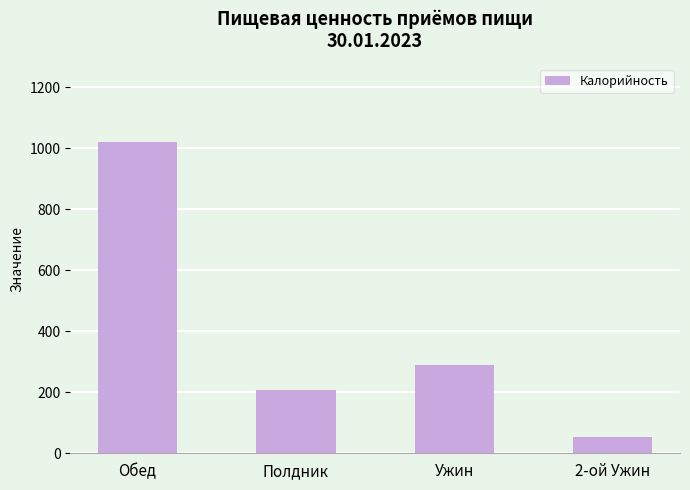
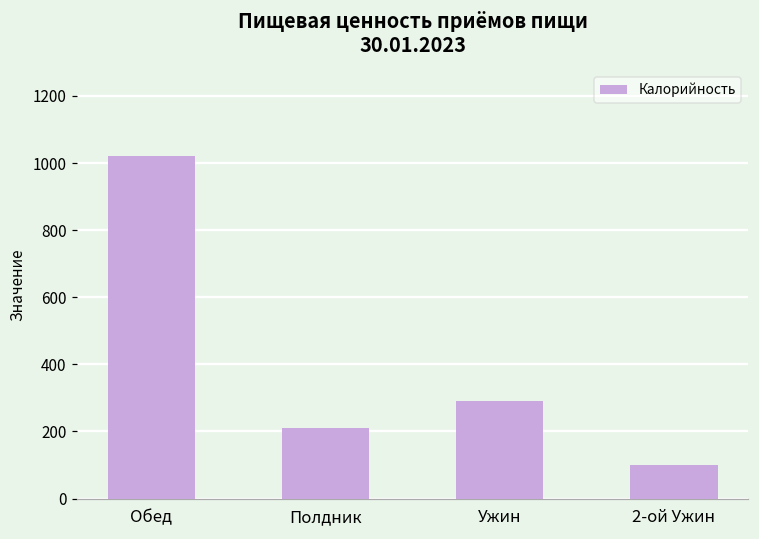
  {
    "Обед": 1020,
    "Полдник": 210,
    "Ужин": 290,
-   "2-ой Ужин": 60
+   "2-ой Ужин": 100
  }
